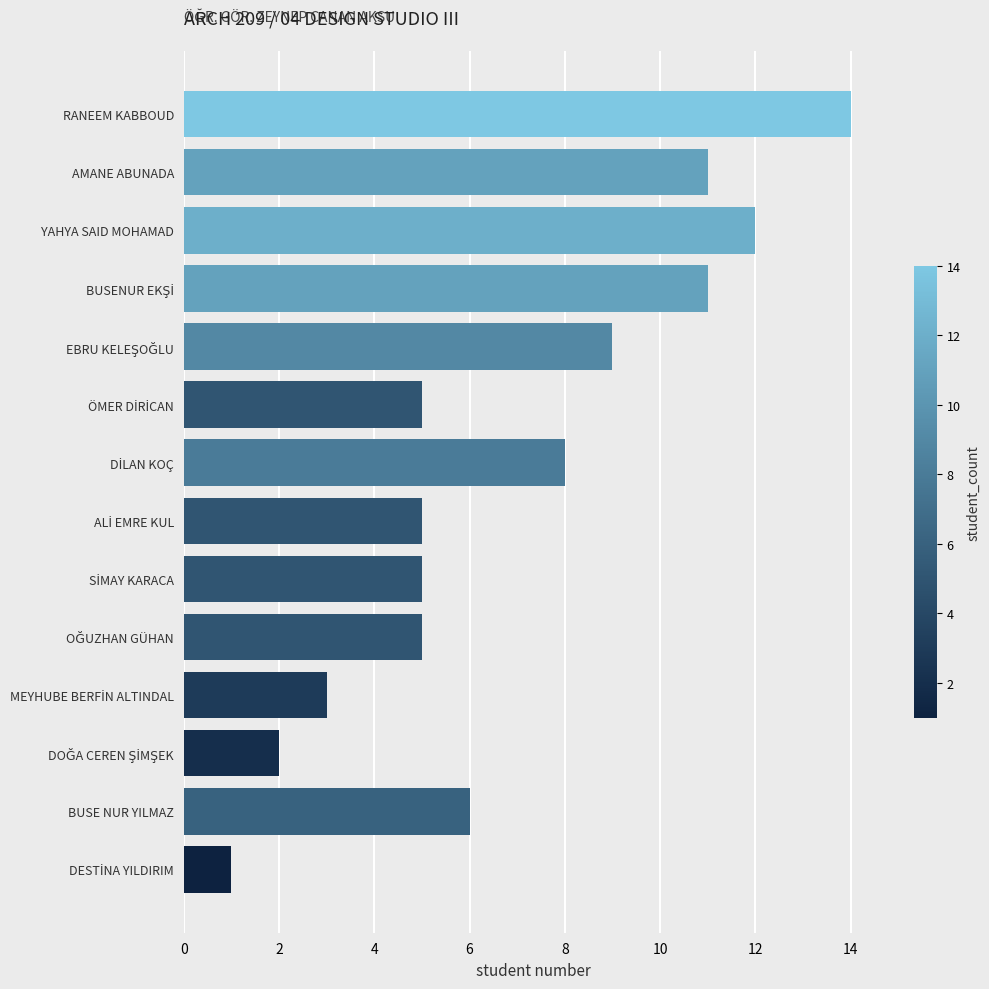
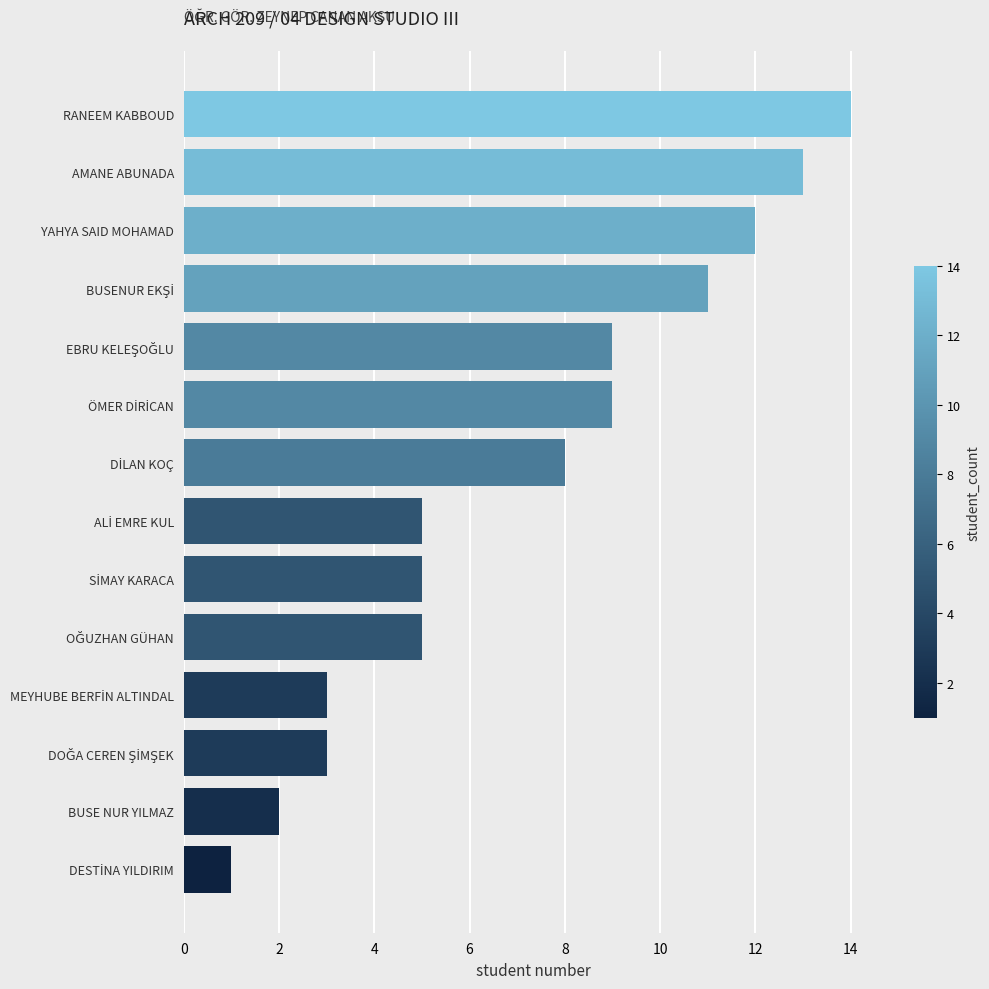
  {
    "RANEEM KABBOUD": 14,
-   "AMANE ABUNADA": 11,
+   "AMANE ABUNADA": 13,
    "YAHYA SAID MOHAMAD": 12,
    "BUSENUR EKŞİ": 11,
    "EBRU KELEŞOĞLU": 9,
-   "ÖMER DİRİCAN": 5,
+   "ÖMER DİRİCAN": 9,
    "DİLAN KOÇ": 8,
    "ALİ EMRE KUL": 5,
    "SİMAY KARACA": 5,
    "OĞUZHAN GÜHAN": 5,
    "MEYHUBE BERFİN ALTINDAL": 3,
-   "DOĞA CEREN ŞİMŞEK": 2,
-   "BUSE NUR YILMAZ": 6,
+   "DOĞA CEREN ŞİMŞEK": 3,
+   "BUSE NUR YILMAZ": 2,
    "DESTİNA YILDIRIM": 1
  }
